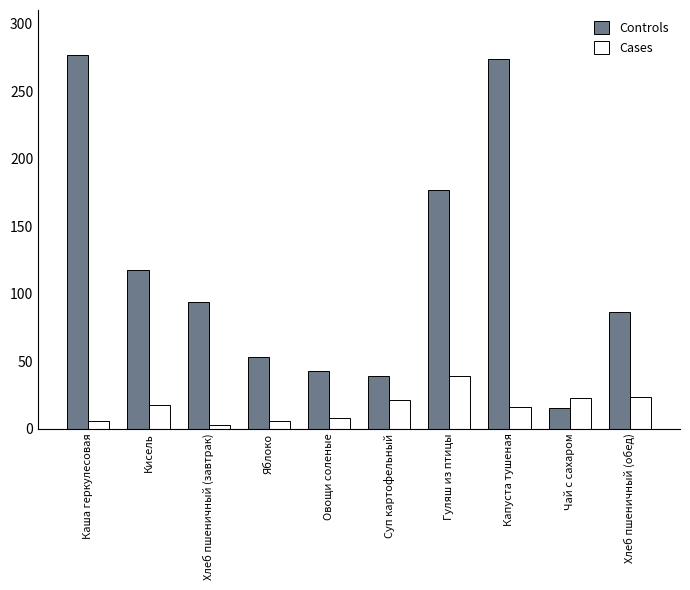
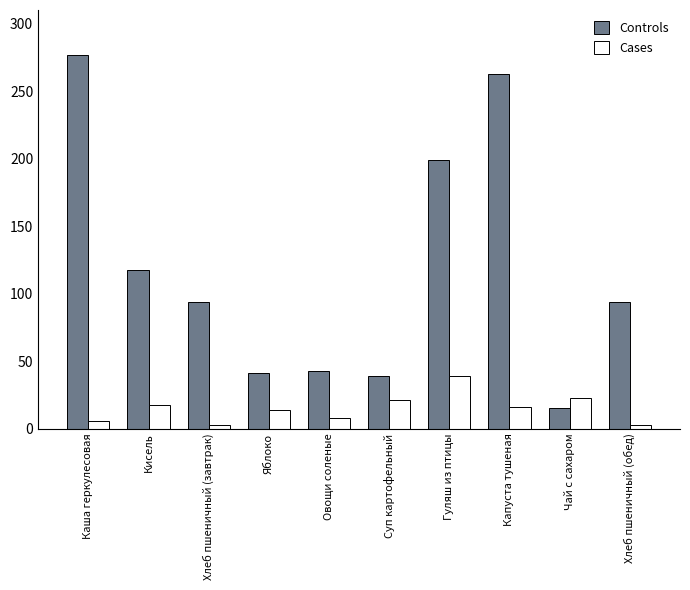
  {
    "Controls": {
      "Каша геркулесовая": 277,
      "Кисель": 117,
      "Хлеб пшеничный (завтрак)": 94,
-     "Яблоко": 53,
+     "Яблоко": 41,
      "Овощи соленые": 43,
      "Суп картофельный": 39,
-     "Гуляш из птицы": 177,
-     "Капуста тушеная": 274,
+     "Гуляш из птицы": 199,
+     "Капуста тушеная": 263,
      "Чай с сахаром": 15,
-     "Хлеб пшеничный (обед)": 86
+     "Хлеб пшеничный (обед)": 94
    },
    "Cases": {
      "Каша геркулесовая": 6,
      "Кисель": 18,
      "Хлеб пшеничный (завтрак)": 3,
-     "Яблоко": 6,
+     "Яблоко": 14,
      "Овощи соленые": 8,
      "Суп картофельный": 21,
      "Гуляш из птицы": 39,
      "Капуста тушеная": 16,
      "Чай с сахаром": 23,
-     "Хлеб пшеничный (обед)": 23
+     "Хлеб пшеничный (обед)": 3
    }
  }
